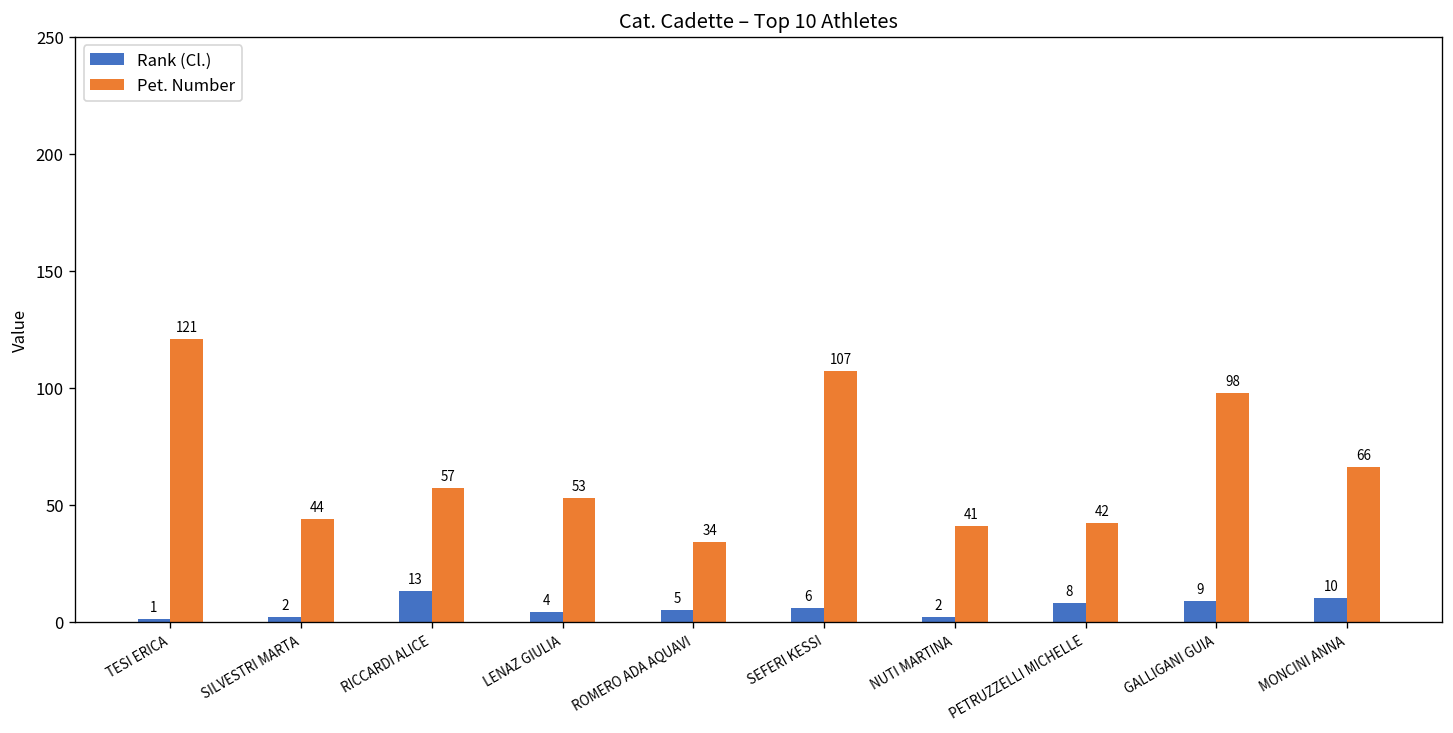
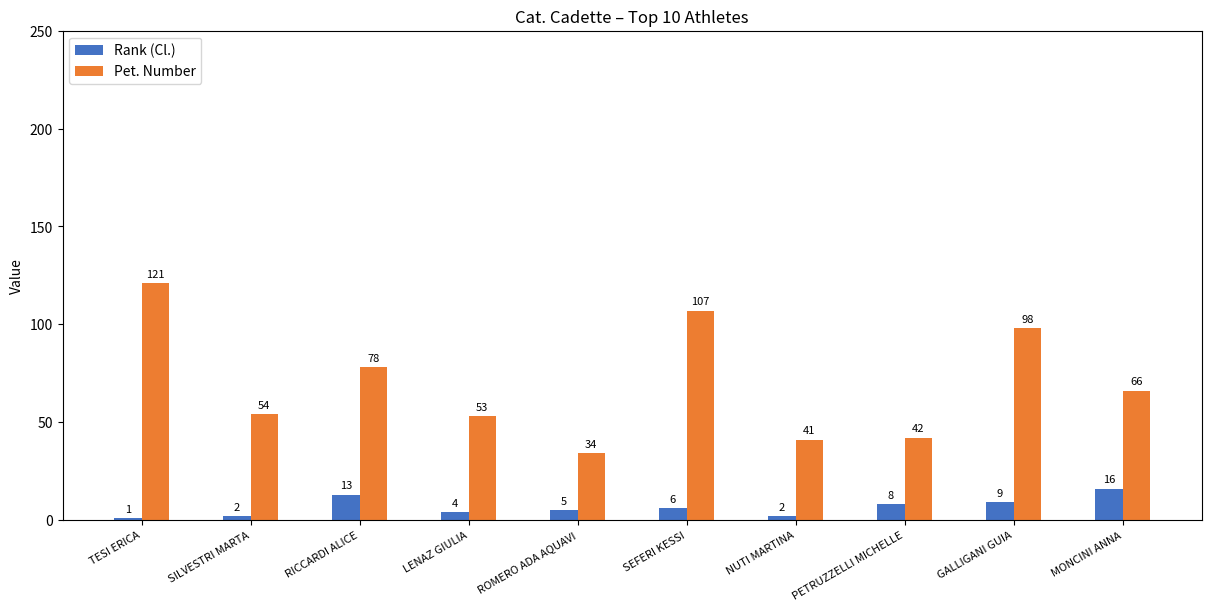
  {
    "Rank (Cl.)": {
      "TESI ERICA": 1,
      "SILVESTRI MARTA": 2,
      "RICCARDI ALICE": 13,
      "LENAZ GIULIA": 4,
      "ROMERO ADA AQUAVI": 5,
      "SEFERI KESSI": 6,
      "NUTI MARTINA": 2,
      "PETRUZZELLI MICHELLE": 8,
      "GALLIGANI GUIA": 9,
-     "MONCINI ANNA": 10
+     "MONCINI ANNA": 16
    },
    "Pet. Number": {
      "TESI ERICA": 121,
-     "SILVESTRI MARTA": 44,
-     "RICCARDI ALICE": 57,
+     "SILVESTRI MARTA": 54,
+     "RICCARDI ALICE": 78,
      "LENAZ GIULIA": 53,
      "ROMERO ADA AQUAVI": 34,
      "SEFERI KESSI": 107,
      "NUTI MARTINA": 41,
      "PETRUZZELLI MICHELLE": 42,
      "GALLIGANI GUIA": 98,
      "MONCINI ANNA": 66
    }
  }
